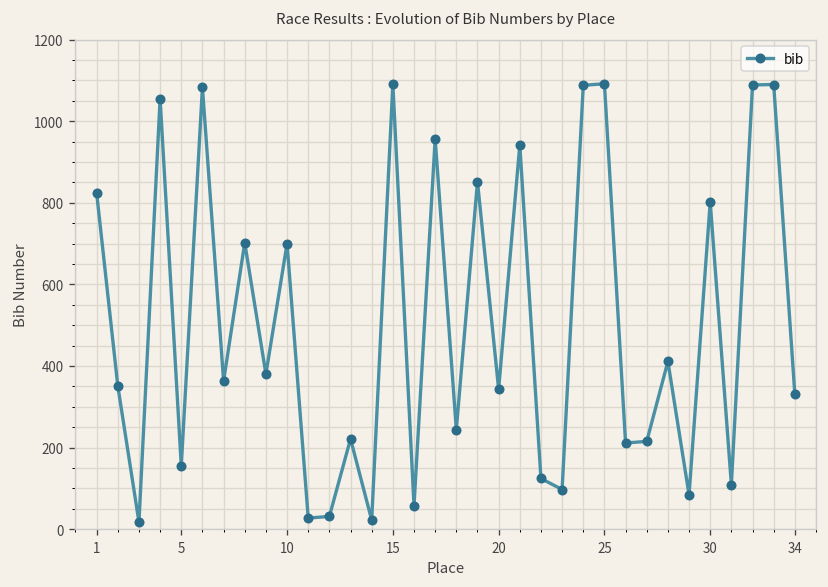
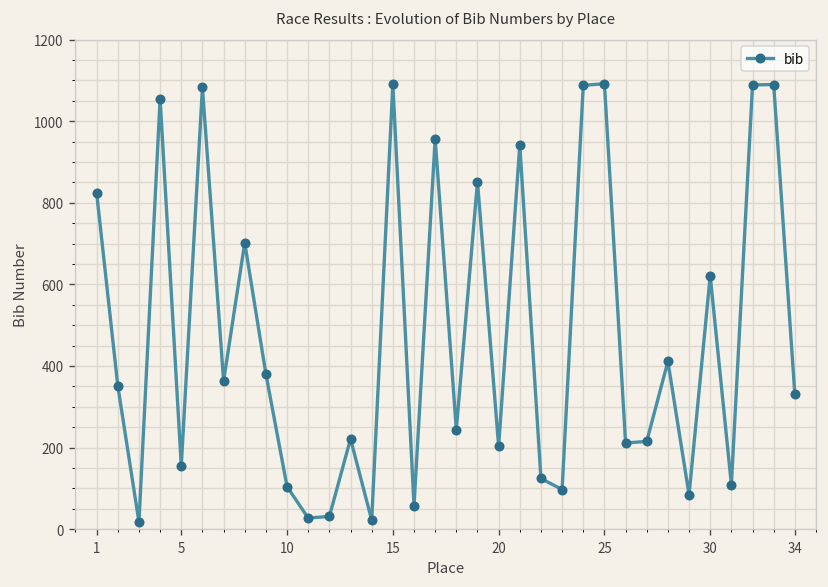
  {
    "1": 820,
    "5": 160,
-   "10": 700,
+   "10": 100,
    "15": 1090,
-   "20": 340,
+   "20": 200,
    "25": 1090,
-   "30": 800,
+   "30": 620,
    "34": 330
  }
